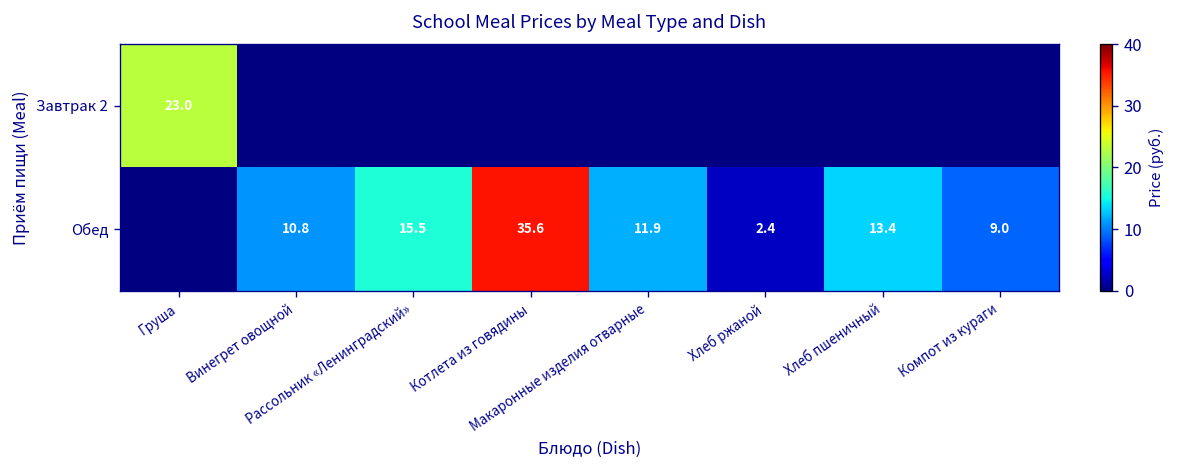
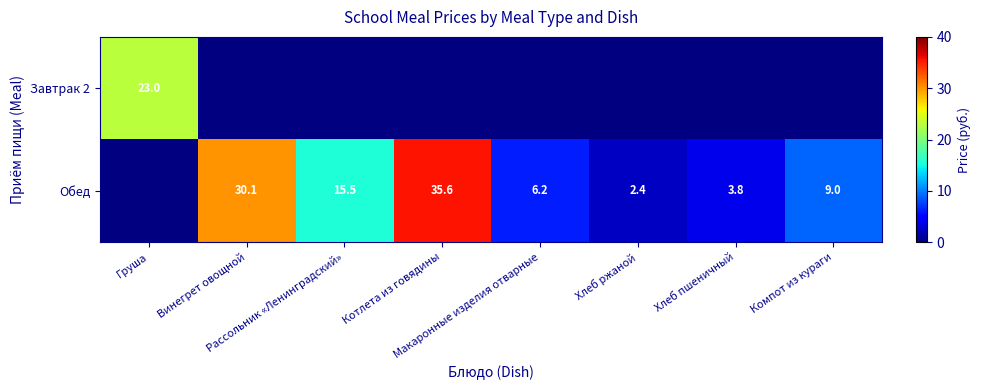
  {
    "Завтрак 2": {
      "Груша": 23.0
    },
    "Обед": {
-     "Винегрет овощной": 10.8,
+     "Винегрет овощной": 30.1,
      "Рассольник «Ленинградский»": 15.5,
      "Котлета из говядины": 35.6,
-     "Макаронные изделия отварные": 11.9,
+     "Макаронные изделия отварные": 6.2,
      "Хлеб ржаной": 2.4,
-     "Хлеб пшеничный": 13.4,
+     "Хлеб пшеничный": 3.8,
      "Компот из кураги": 9.0
    }
  }
